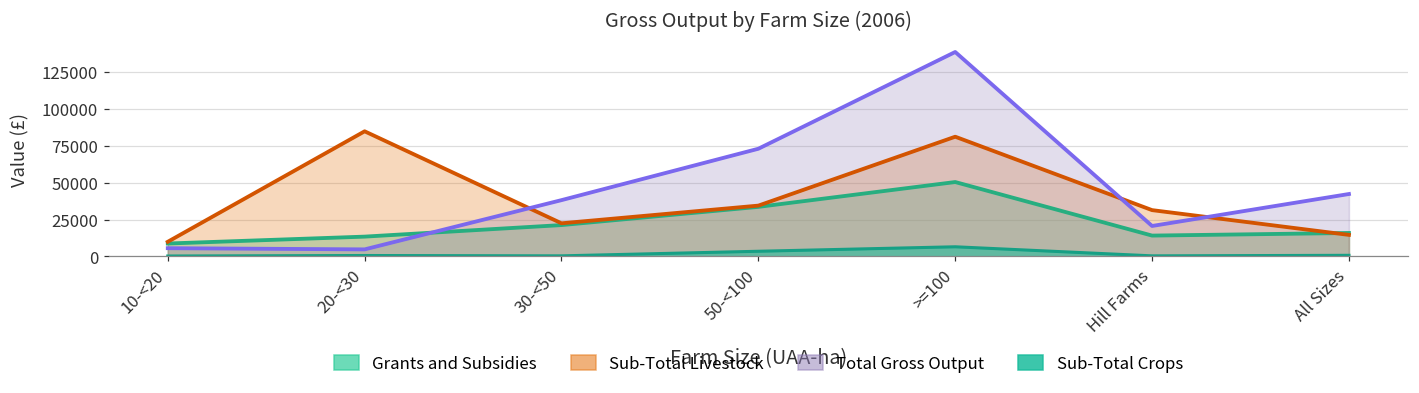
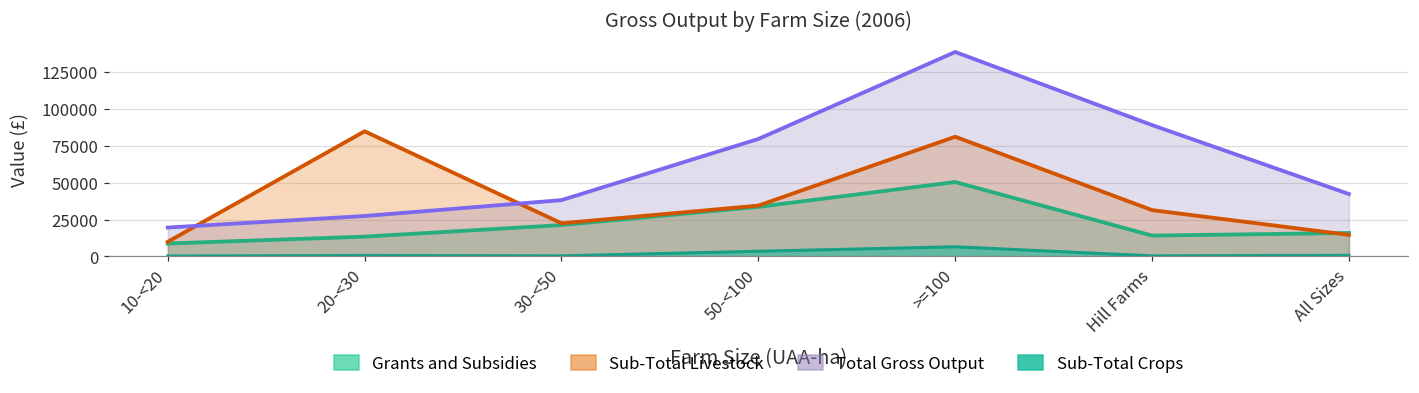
  {
    "Sub-Total Livestock": {
      "20-<30": 85000,
      ">=100": 81000,
      "Hill Farms": 31000
    },
    "Total Gross Output": {
-     "10-<20": 6000,
-     "20-<30": 5000,
+     "10-<20": 20000,
+     "20-<30": 27000,
      "30-<50": 38000,
-     "50-<100": 73000,
+     "50-<100": 80000,
      ">=100": 139000,
-     "Hill Farms": 21000,
+     "Hill Farms": 89000,
      "All Sizes": 42000
    }
  }
